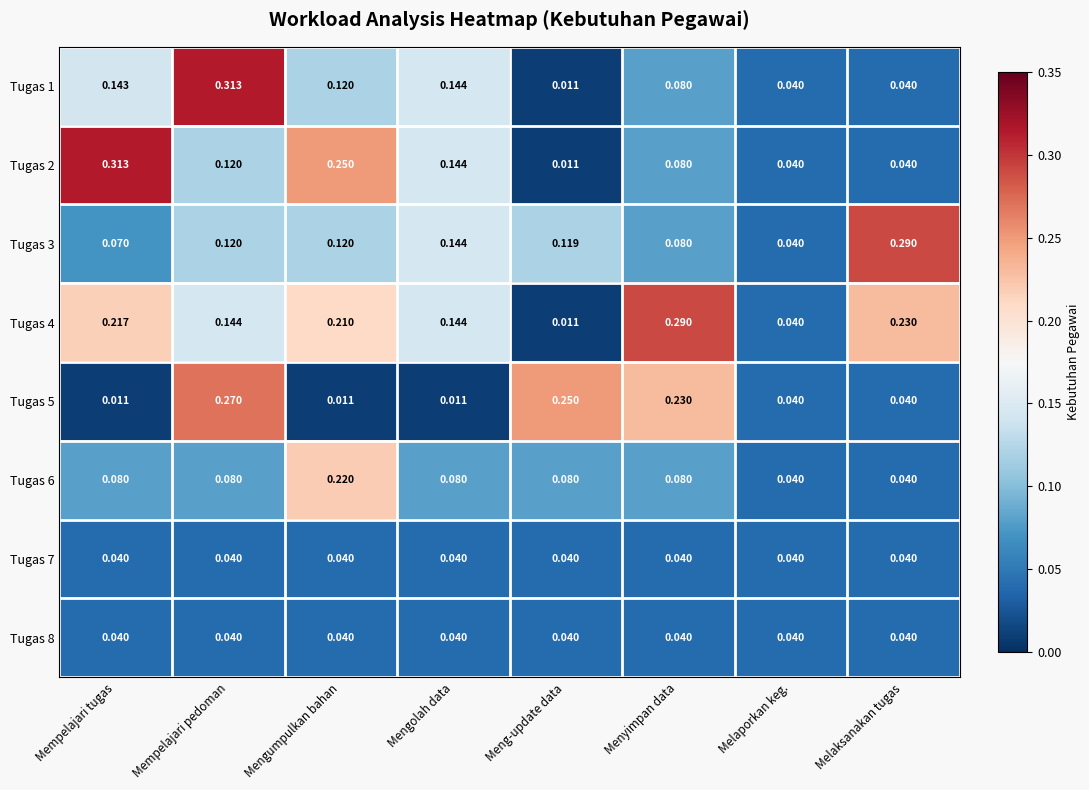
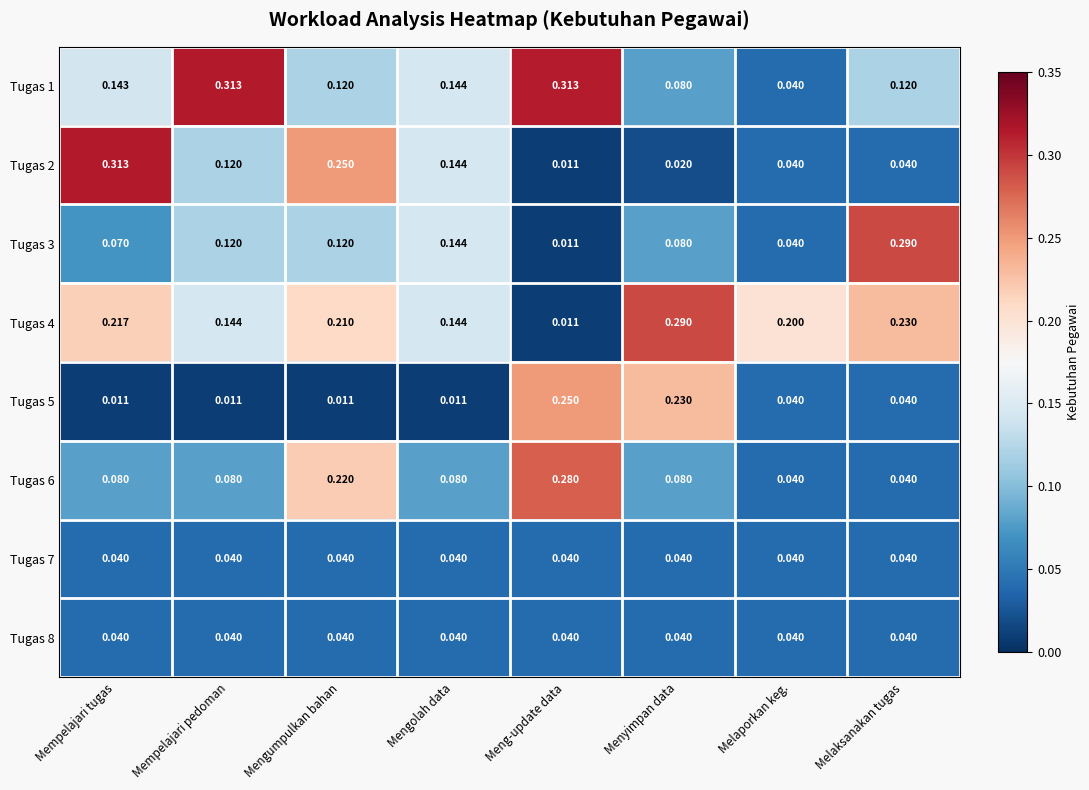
  {
    "Tugas 1": {
      "Mempelajari tugas": 0.143,
      "Mempelajari pedoman": 0.313,
      "Mengumpulkan bahan": 0.120,
      "Mengolah data": 0.144,
-     "Meng-update data": 0.011,
+     "Meng-update data": 0.313,
      "Menyimpan data": 0.080,
      "Melaporkan keg.": 0.040,
-     "Melaksanakan tugas": 0.040
+     "Melaksanakan tugas": 0.120
    },
    "Tugas 2": {
      "Mempelajari tugas": 0.313,
      "Mempelajari pedoman": 0.120,
      "Mengumpulkan bahan": 0.250,
      "Mengolah data": 0.144,
      "Meng-update data": 0.011,
-     "Menyimpan data": 0.080,
+     "Menyimpan data": 0.020,
      "Melaporkan keg.": 0.040,
      "Melaksanakan tugas": 0.040
    },
    "Tugas 3": {
      "Mempelajari tugas": 0.070,
      "Mempelajari pedoman": 0.120,
      "Mengumpulkan bahan": 0.120,
      "Mengolah data": 0.144,
-     "Meng-update data": 0.119,
+     "Meng-update data": 0.011,
      "Menyimpan data": 0.080,
      "Melaporkan keg.": 0.040,
      "Melaksanakan tugas": 0.290
    },
    "Tugas 4": {
      "Mempelajari tugas": 0.217,
      "Mempelajari pedoman": 0.144,
      "Mengumpulkan bahan": 0.210,
      "Mengolah data": 0.144,
      "Meng-update data": 0.011,
      "Menyimpan data": 0.290,
-     "Melaporkan keg.": 0.040,
+     "Melaporkan keg.": 0.200,
      "Melaksanakan tugas": 0.230
    },
    "Tugas 5": {
      "Mempelajari tugas": 0.011,
-     "Mempelajari pedoman": 0.270,
+     "Mempelajari pedoman": 0.011,
      "Mengumpulkan bahan": 0.011,
      "Mengolah data": 0.011,
      "Meng-update data": 0.250,
      "Menyimpan data": 0.230,
      "Melaporkan keg.": 0.040,
      "Melaksanakan tugas": 0.040
    },
    "Tugas 6": {
      "Mempelajari tugas": 0.080,
      "Mempelajari pedoman": 0.080,
      "Mengumpulkan bahan": 0.220,
      "Mengolah data": 0.080,
-     "Meng-update data": 0.080,
+     "Meng-update data": 0.280,
      "Menyimpan data": 0.080,
      "Melaporkan keg.": 0.040,
      "Melaksanakan tugas": 0.040
    },
    "Tugas 7": {
      "Mempelajari tugas": 0.040,
      "Mempelajari pedoman": 0.040,
      "Mengumpulkan bahan": 0.040,
      "Mengolah data": 0.040,
      "Meng-update data": 0.040,
      "Menyimpan data": 0.040,
      "Melaporkan keg.": 0.040,
      "Melaksanakan tugas": 0.040
    },
    "Tugas 8": {
      "Mempelajari tugas": 0.040,
      "Mempelajari pedoman": 0.040,
      "Mengumpulkan bahan": 0.040,
      "Mengolah data": 0.040,
      "Meng-update data": 0.040,
      "Menyimpan data": 0.040,
      "Melaporkan keg.": 0.040,
      "Melaksanakan tugas": 0.040
    }
  }
